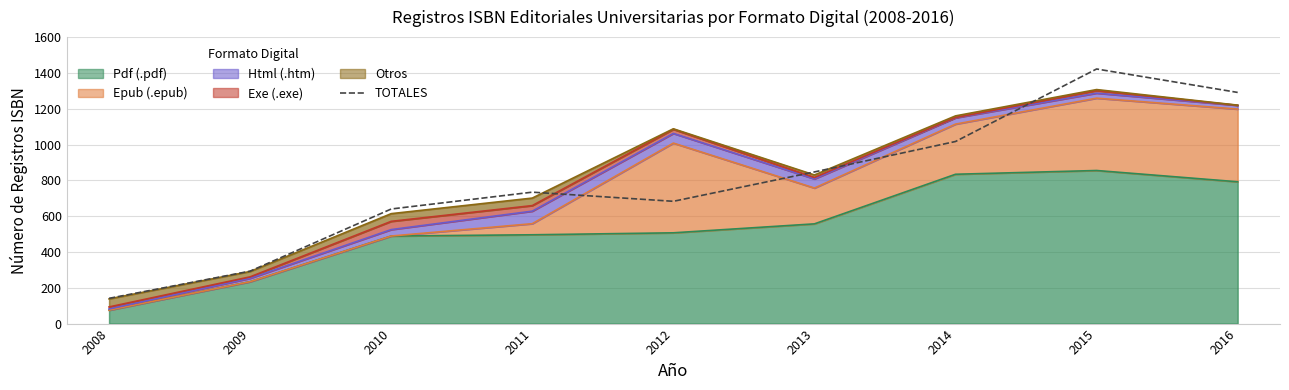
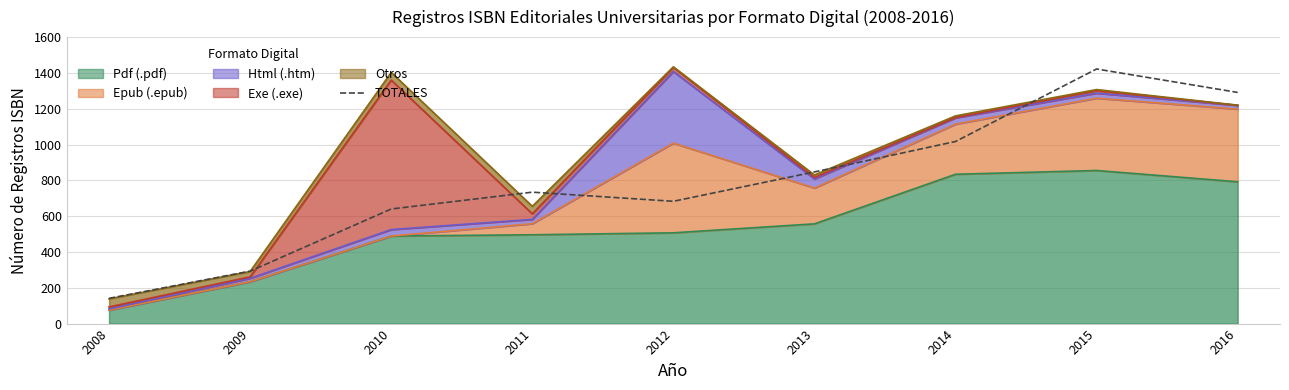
  {
    "Pdf (.pdf)": {
      "2011": 500,
      "2012": 510,
      "2013": 560,
      "2014": 830,
      "2015": 860,
      "2016": 790
    },
    "Epub (.epub)": {
      "2011": 60,
      "2012": 500,
      "2013": 200,
      "2014": 280,
      "2015": 400,
      "2016": 410
    },
    "Html (.htm)": {
      "2010": 40,
-     "2011": 70,
-     "2012": 50,
+     "2011": 20,
+     "2012": 400,
      "2015": 30
    },
    "TOTALES": {
      "2010": 640,
      "2011": 730,
      "2012": 680,
      "2013": 850,
      "2014": 1020,
      "2015": 1420,
      "2016": 1290
    },
    "Exe (.exe)": {
-     "2010": 50,
+     "2010": 840,
      "2011": 30
    },
    "Otros": {
      "2010": 40,
      "2011": 40
    }
  }
